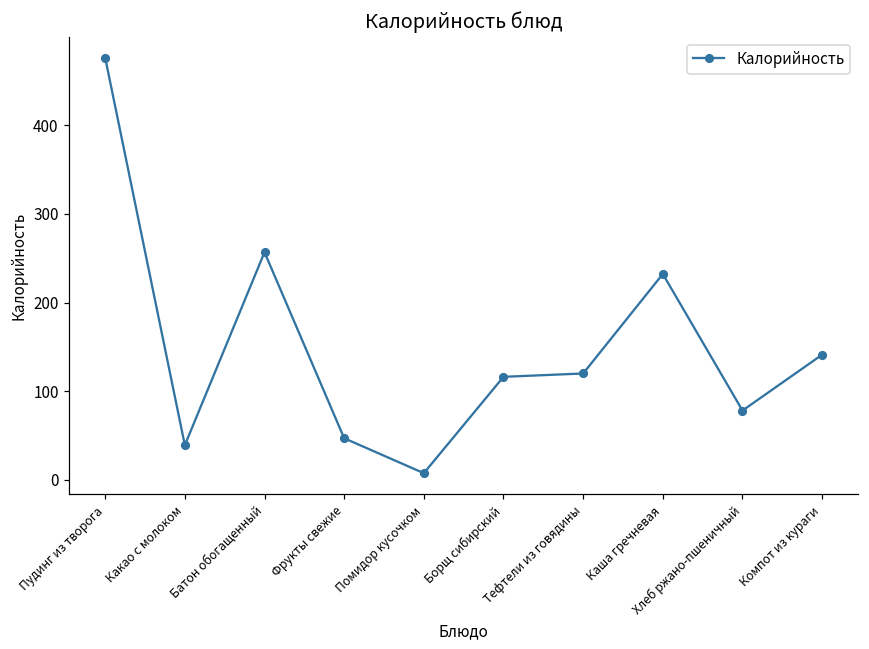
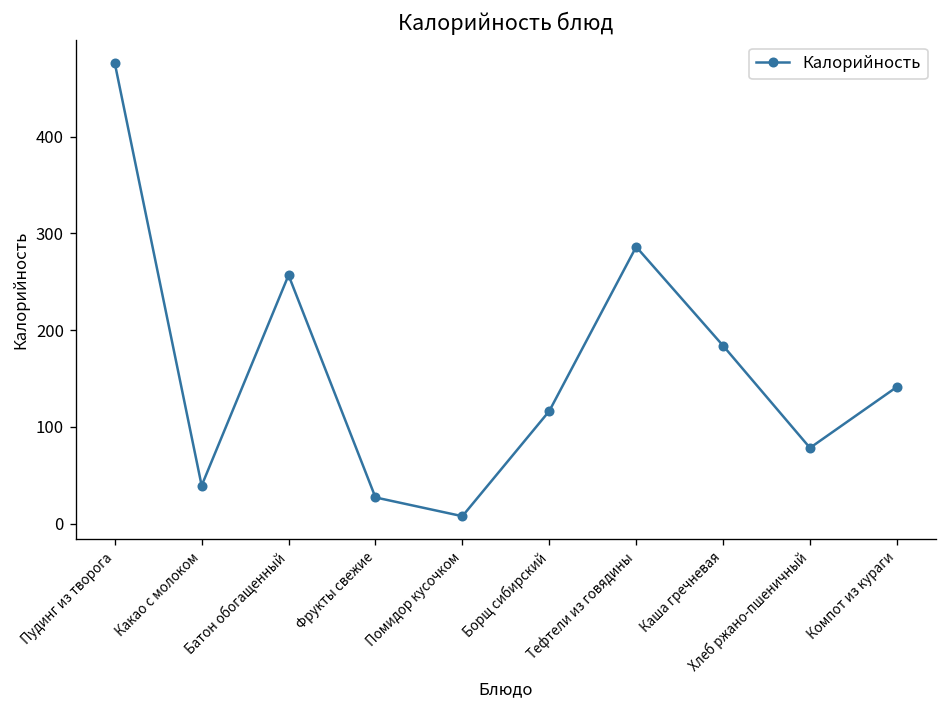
  {
    "Пудинг из творога": 480,
    "Какао с молоком": 40,
    "Батон обогащенный": 260,
-   "Фрукты свежие": 50,
+   "Фрукты свежие": 30,
    "Помидор кусочком": 10,
    "Борщ сибирский": 120,
-   "Тефтели из говядины": 120,
-   "Каша гречневая": 230,
+   "Тефтели из говядины": 290,
+   "Каша гречневая": 180,
    "Хлеб ржано-пшеничный": 80,
    "Компот из кураги": 140
  }
